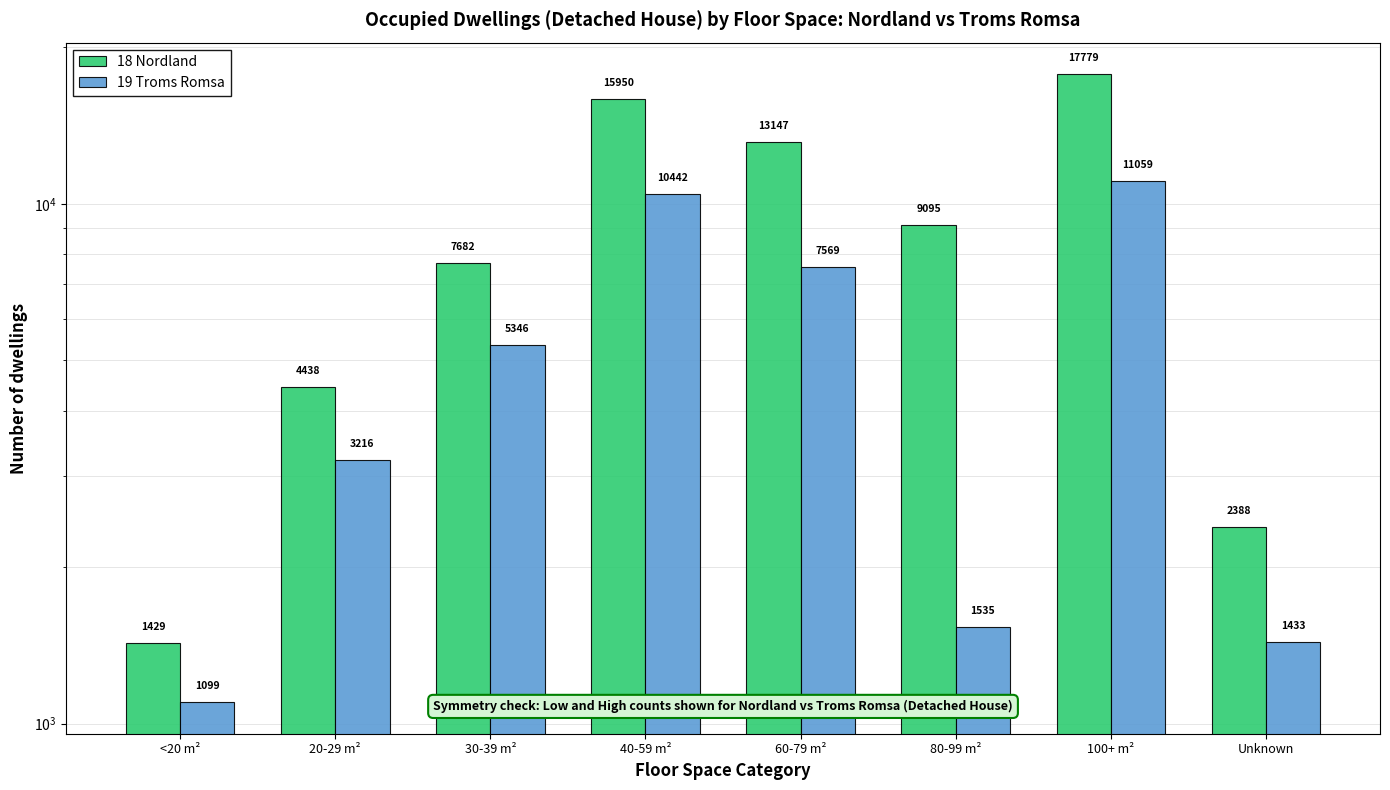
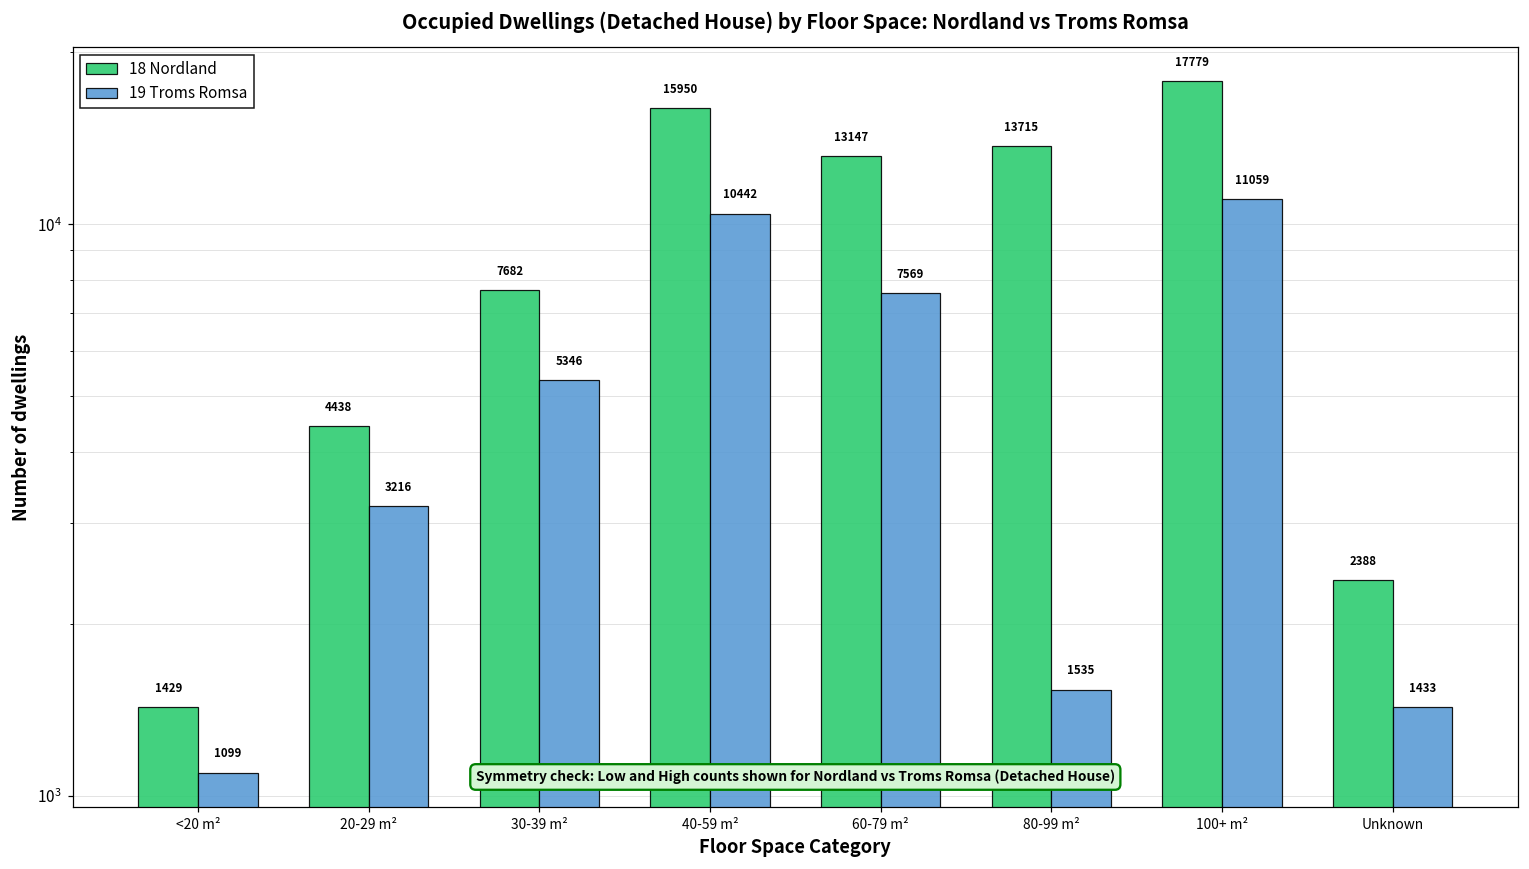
  {
    "18 Nordland": {
      "<20 m²": 1429,
      "20-29 m²": 4438,
      "30-39 m²": 7682,
      "40-59 m²": 15950,
      "60-79 m²": 13147,
-     "80-99 m²": 9095,
+     "80-99 m²": 13715,
      "100+ m²": 17779,
      "Unknown": 2388
    },
    "19 Troms Romsa": {
      "<20 m²": 1099,
      "20-29 m²": 3216,
      "30-39 m²": 5346,
      "40-59 m²": 10442,
      "60-79 m²": 7569,
      "80-99 m²": 1535,
      "100+ m²": 11059,
      "Unknown": 1433
    }
  }
